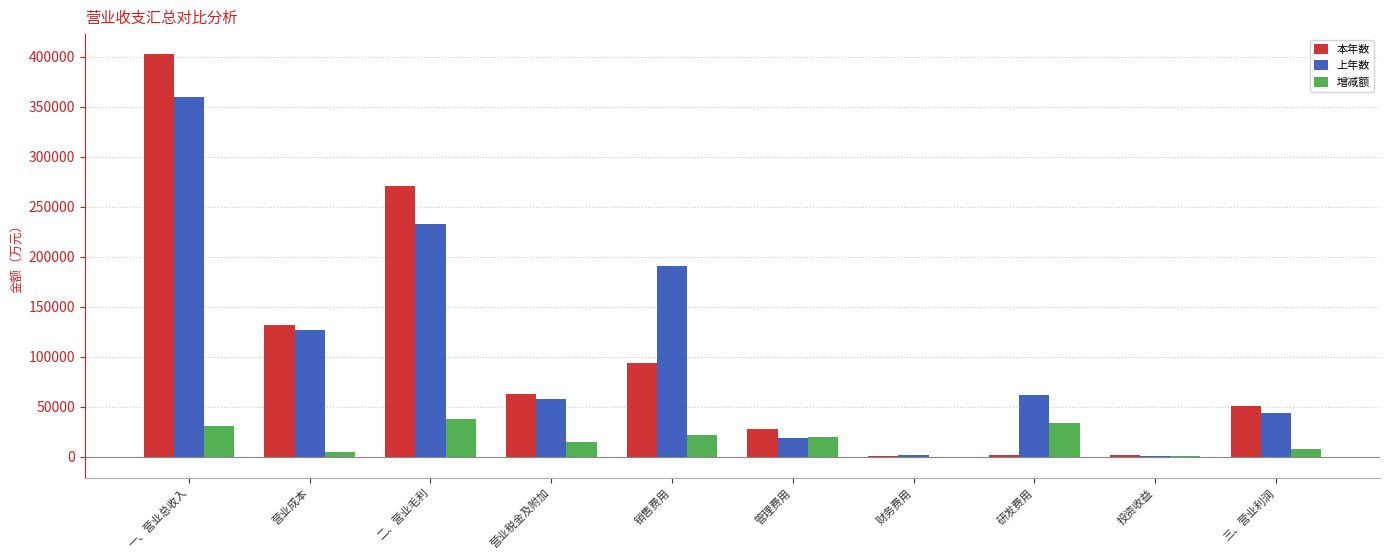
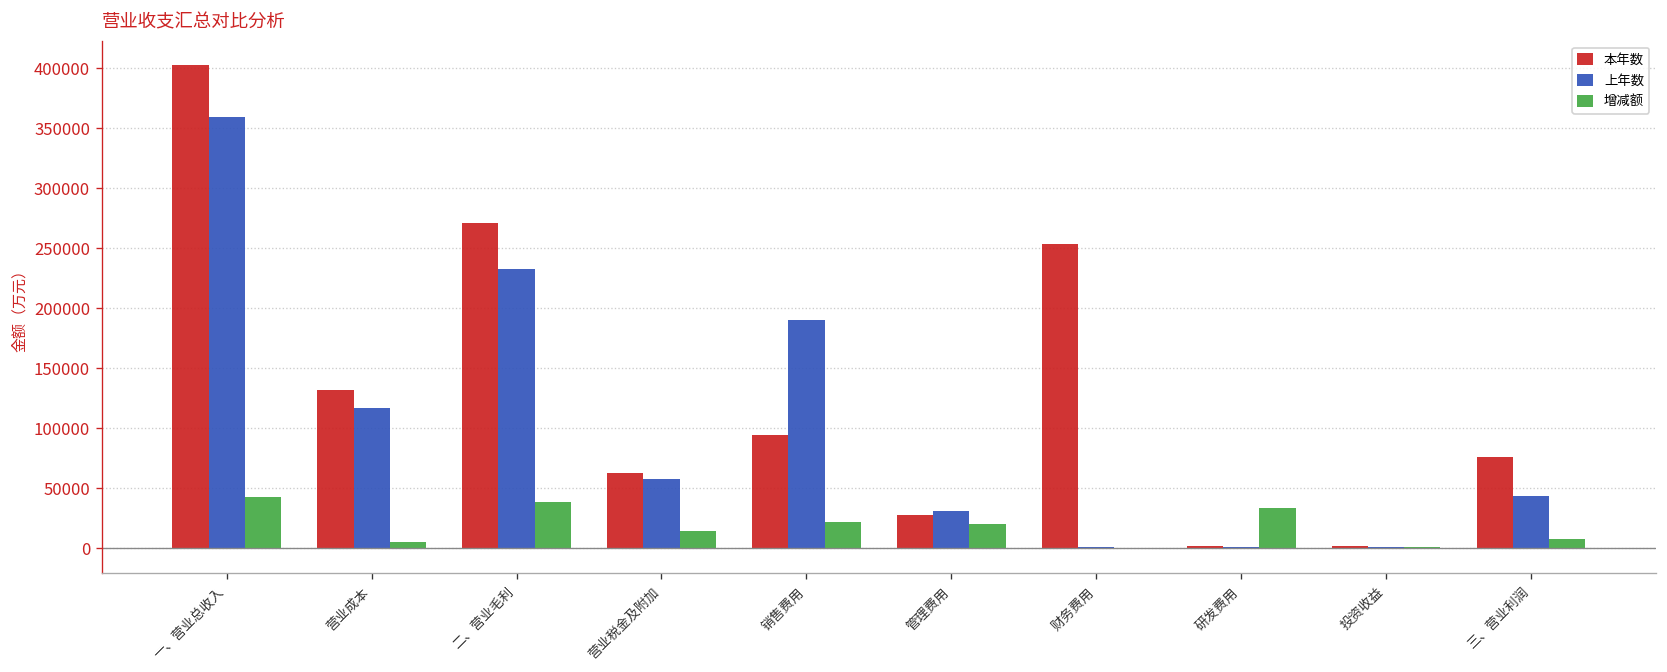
  {
    "本年数": {
      "一、营业总收入": 400000,
      "营业成本": 130000,
      "二、营业毛利": 270000,
      "营业税金及附加": 60000,
      "销售费用": 90000,
      "管理费用": 30000,
-     "财务费用": 0,
-     "三、营业利润": 50000
+     "财务费用": 250000,
+     "三、营业利润": 80000
    },
    "上年数": {
      "一、营业总收入": 360000,
-     "营业成本": 130000,
+     "营业成本": 120000,
      "二、营业毛利": 230000,
      "营业税金及附加": 60000,
      "销售费用": 190000,
-     "管理费用": 20000,
-     "研发费用": 60000,
+     "管理费用": 30000,
+     "研发费用": 0,
      "三、营业利润": 40000
    },
    "增减额": {
-     "一、营业总收入": 30000,
+     "一、营业总收入": 40000,
      "营业成本": 0,
      "二、营业毛利": 40000,
      "营业税金及附加": 10000,
      "销售费用": 20000,
      "管理费用": 20000,
      "研发费用": 30000,
      "三、营业利润": 10000
    }
  }
